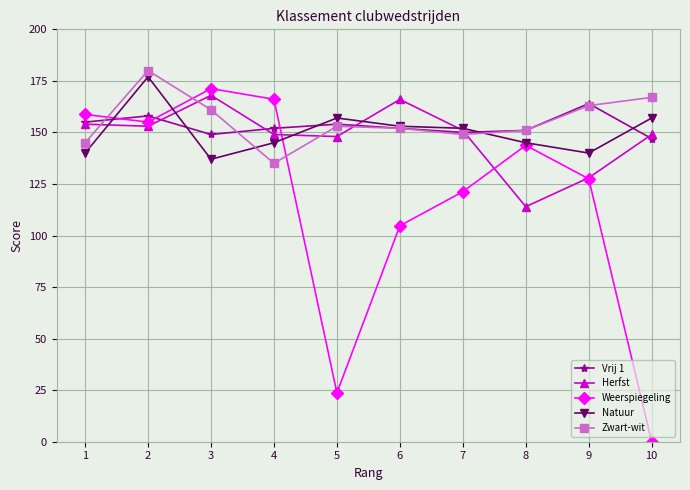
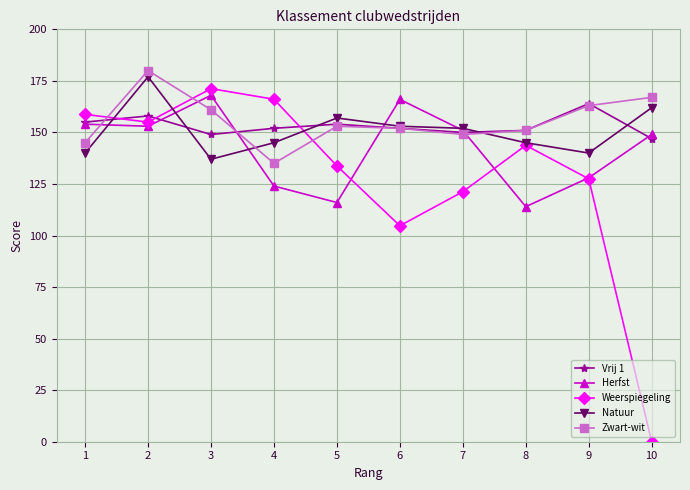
  {
    "Vrij 1": {
      "2": 158,
      "3": 149,
      "4": 152,
      "10": 147
    },
    "Herfst": {
      "2": 153,
      "3": 168,
-     "4": 149,
-     "5": 148,
+     "4": 124,
+     "5": 116,
      "6": 166,
      "8": 114,
      "10": 149
    },
    "Weerspiegeling": {
      "1": 159,
      "2": 155,
      "3": 171,
      "4": 166,
-     "5": 24,
+     "5": 134,
      "6": 105,
      "7": 121,
      "8": 144,
      "10": 0
    },
    "Natuur": {
      "1": 140,
      "2": 177,
      "3": 137,
      "4": 145,
      "5": 157,
      "8": 145,
      "9": 140,
-     "10": 157
+     "10": 162
    },
    "Zwart-wit": {
      "1": 145,
      "2": 180,
      "3": 161,
      "4": 135,
      "10": 167
    }
  }
